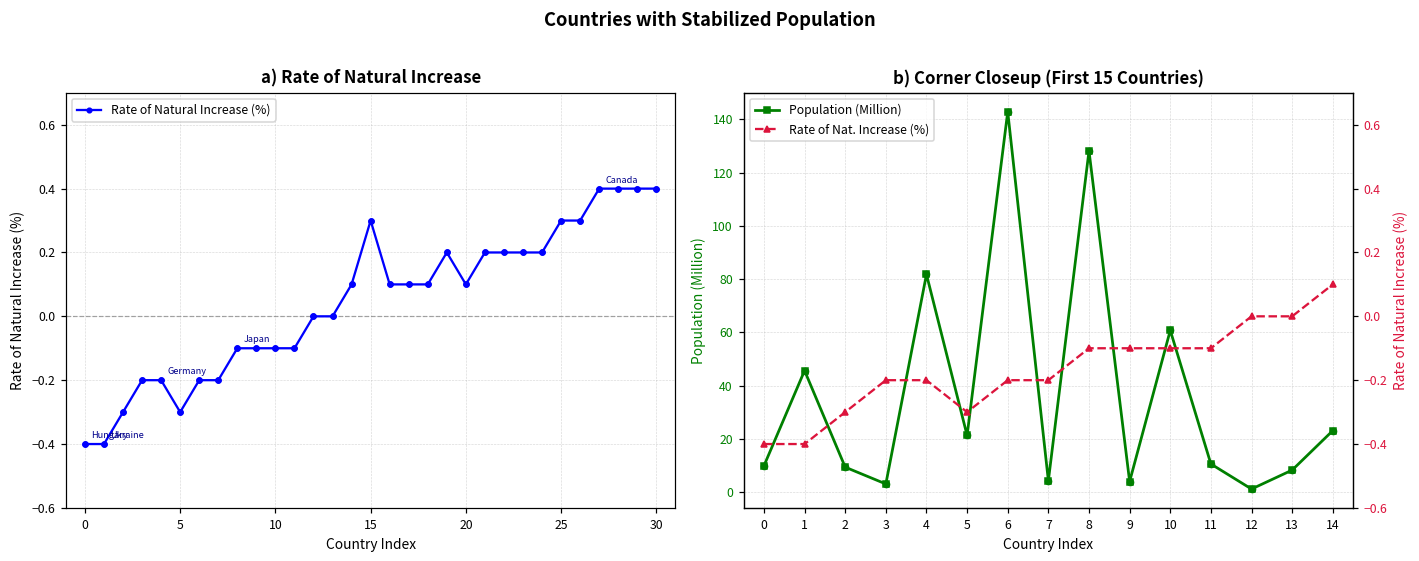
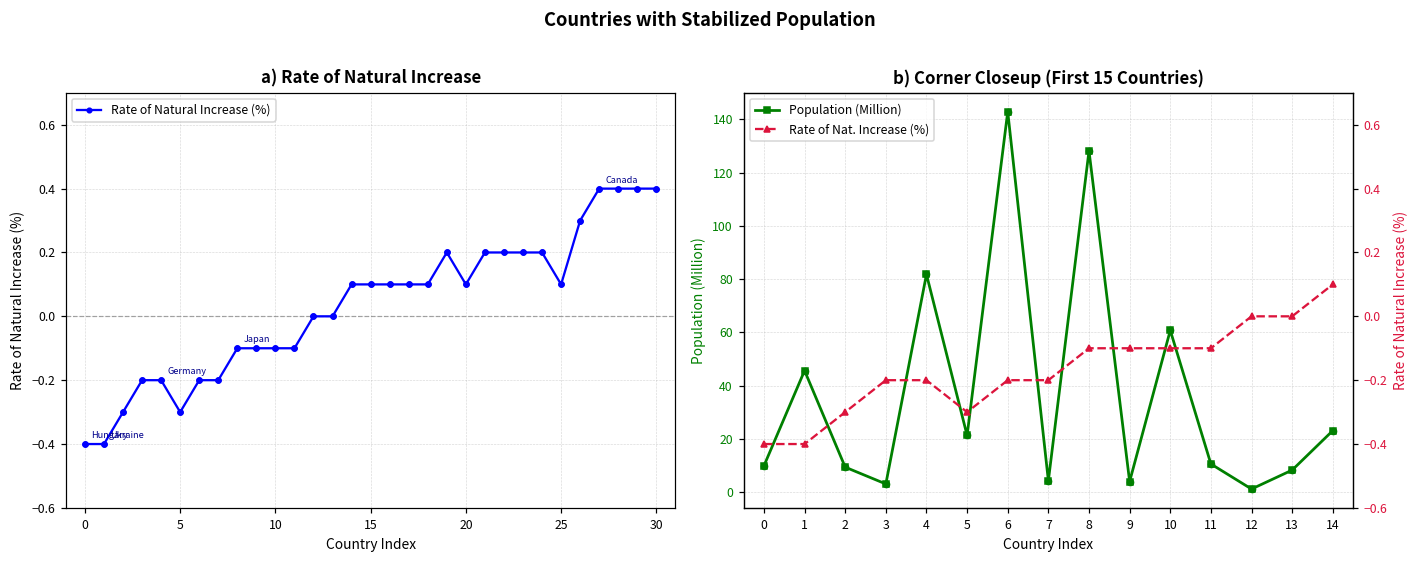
  {
    "a) Rate of Natural Increase": {
      "0": -0.4,
      "5": -0.3,
      "10": -0.1,
-     "15": 0.3,
+     "15": 0.1,
      "20": 0.1,
-     "25": 0.3,
+     "25": 0.1,
      "30": 0.4
    }
  }
